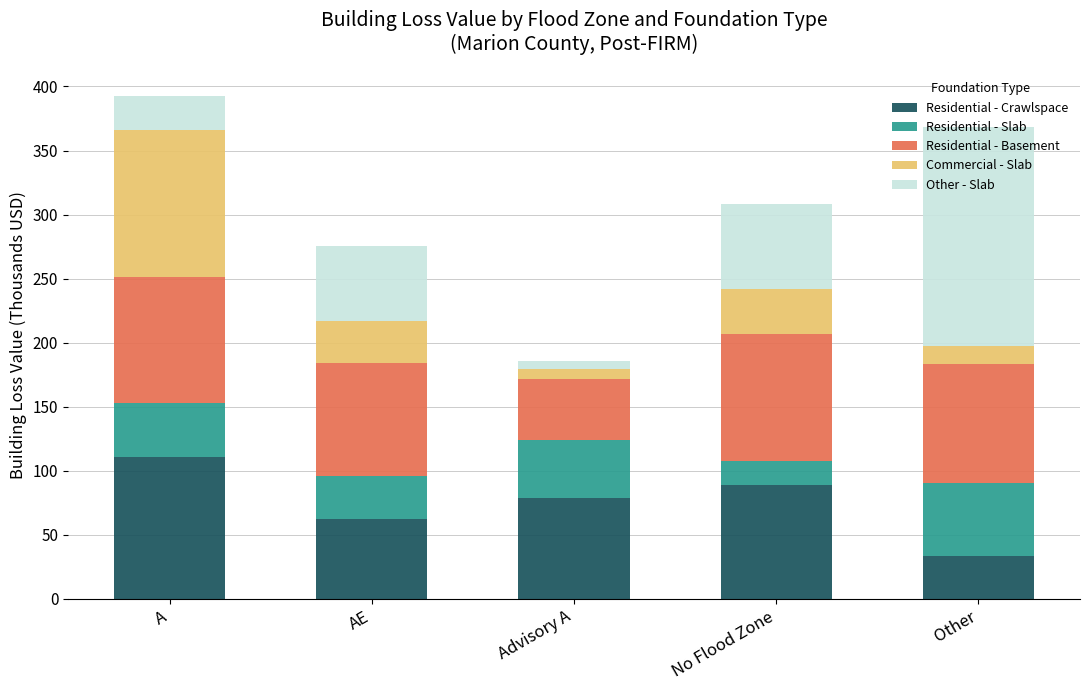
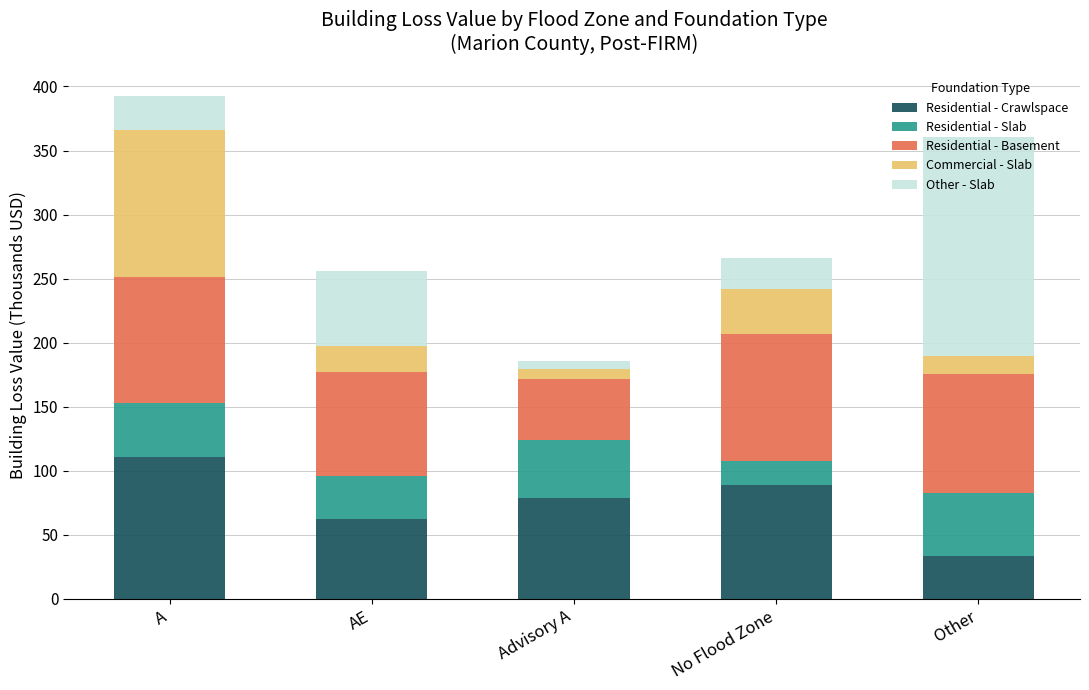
  {
    "Residential - Crawlspace": {
      "A": 111,
      "AE": 62,
      "Advisory A": 79,
      "No Flood Zone": 89,
      "Other": 33
    },
    "Residential - Slab": {
      "A": 42,
      "AE": 34,
      "Advisory A": 45,
      "No Flood Zone": 19,
-     "Other": 57
+     "Other": 49
    },
    "Residential - Basement": {
      "A": 98,
-     "AE": 88,
+     "AE": 81,
      "Advisory A": 48,
      "No Flood Zone": 99,
      "Other": 93
    },
    "Commercial - Slab": {
      "A": 115,
-     "AE": 32,
+     "AE": 21,
      "Advisory A": 8,
      "No Flood Zone": 35,
      "Other": 14
    },
    "Other - Slab": {
      "A": 26,
      "AE": 58,
      "Advisory A": 6,
-     "No Flood Zone": 67,
+     "No Flood Zone": 24,
      "Other": 171
    }
  }
